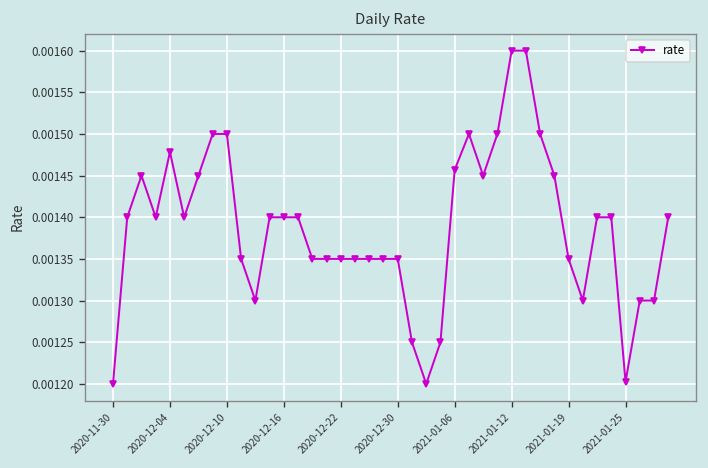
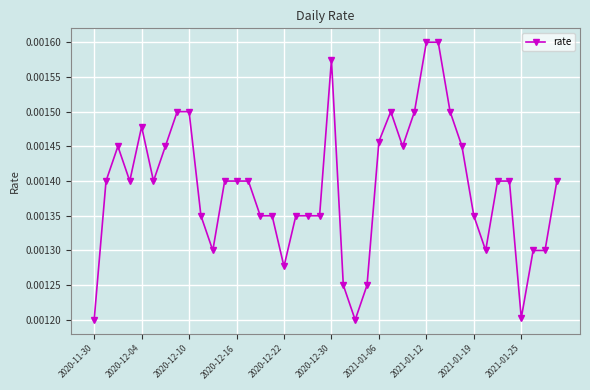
  {
    "2020-11-30": 0.00120,
    "2020-12-04": 0.00148,
    "2020-12-10": 0.00150,
    "2020-12-16": 0.00140,
-   "2020-12-22": 0.00135,
-   "2020-12-30": 0.00135,
+   "2020-12-22": 0.00128,
+   "2020-12-30": 0.00157,
    "2021-01-06": 0.00146,
    "2021-01-12": 0.00160,
    "2021-01-19": 0.00135,
    "2021-01-25": 0.00120
  }
